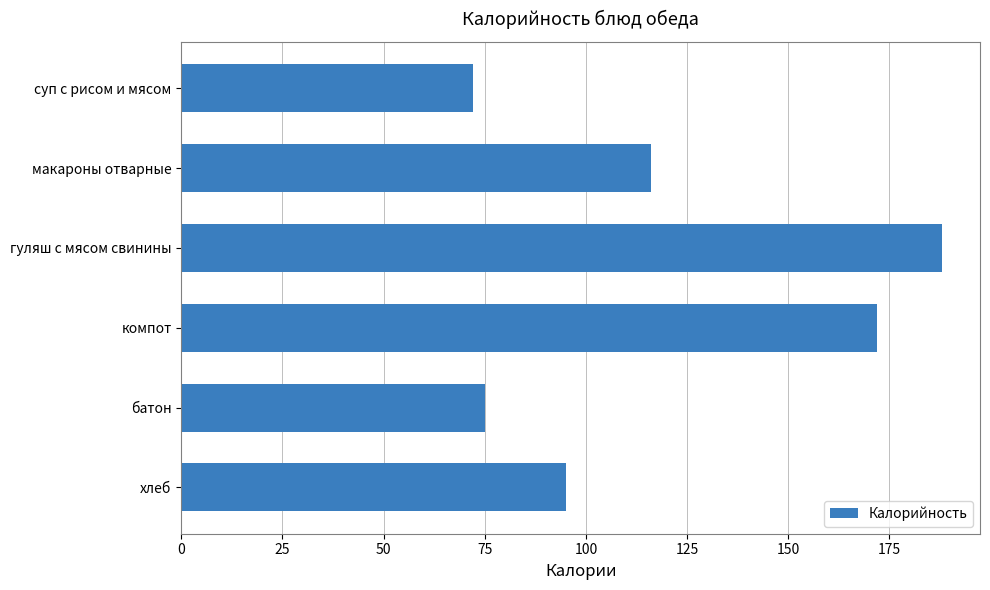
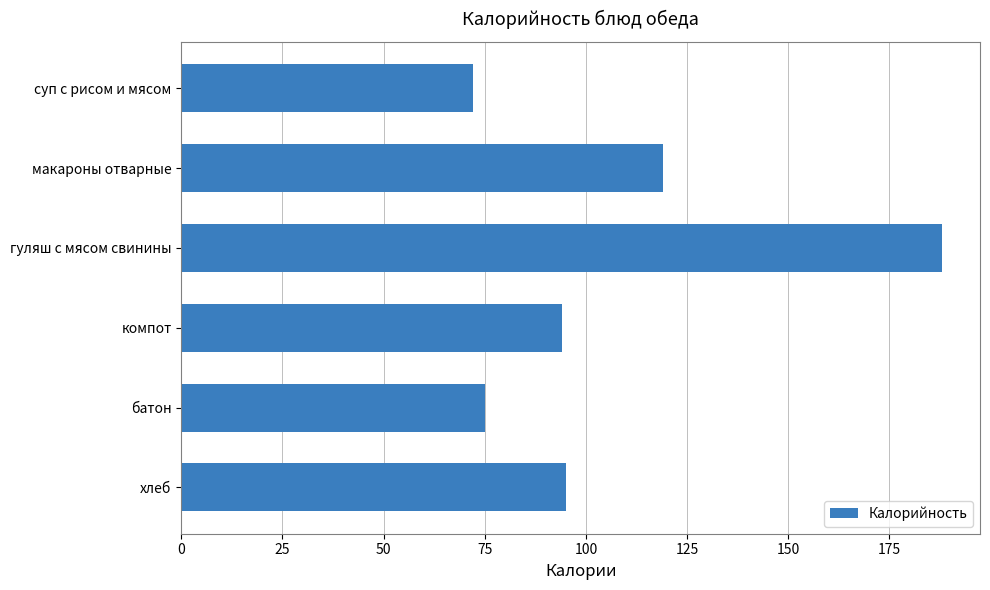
  {
    "суп с рисом и мясом": 72,
-   "макароны отварные": 116,
+   "макароны отварные": 119,
    "гуляш с мясом свинины": 188,
-   "компот": 172,
+   "компот": 94,
    "батон": 75,
    "хлеб": 95
  }
